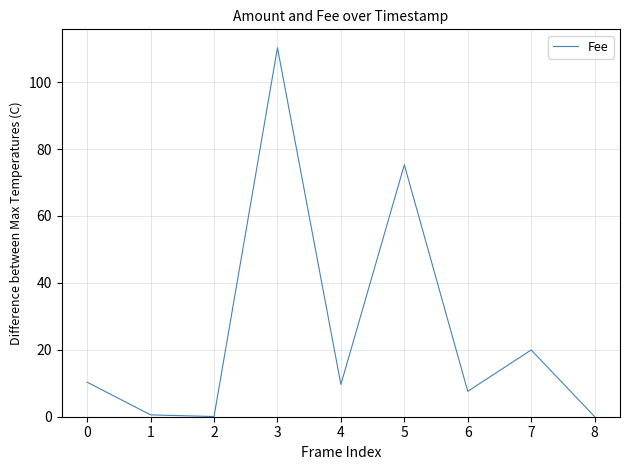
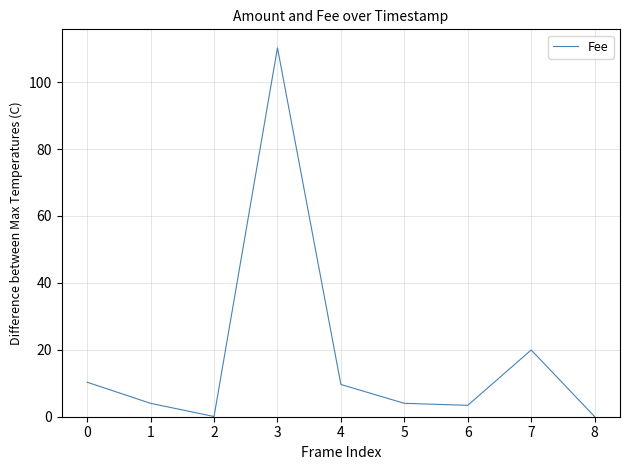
  {
    "0": 10,
-   "1": 1,
+   "1": 4,
    "2": 0,
    "3": 110,
    "4": 10,
-   "5": 75,
-   "6": 8,
+   "5": 4,
+   "6": 3,
    "7": 20,
    "8": 0
  }
